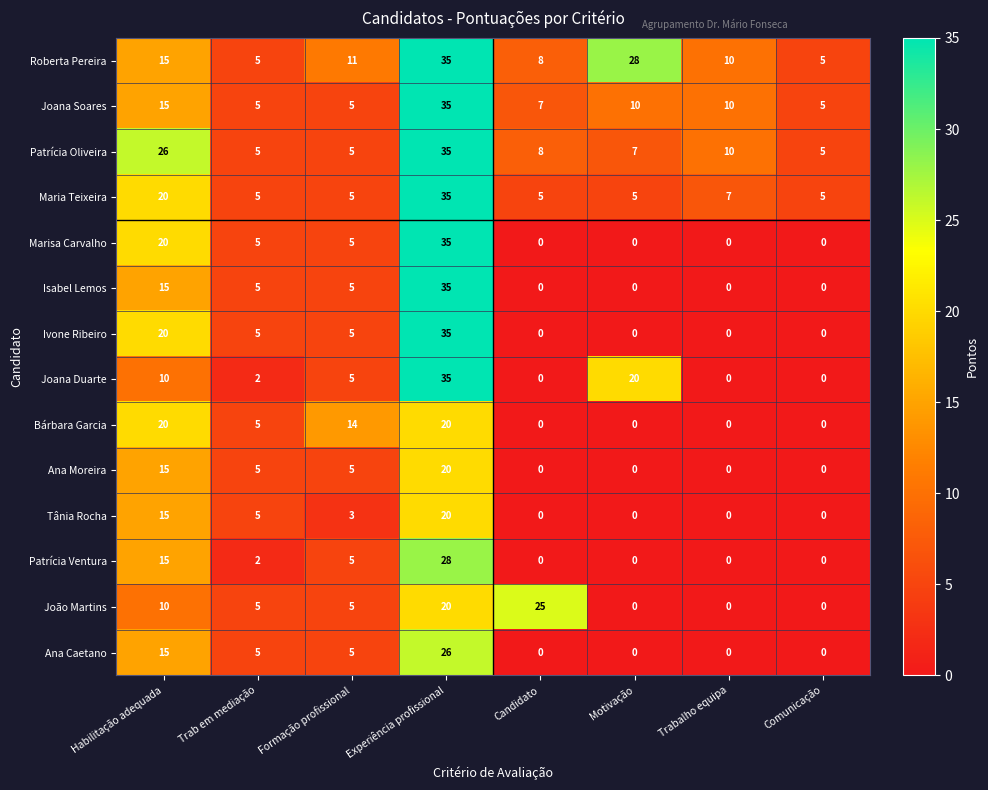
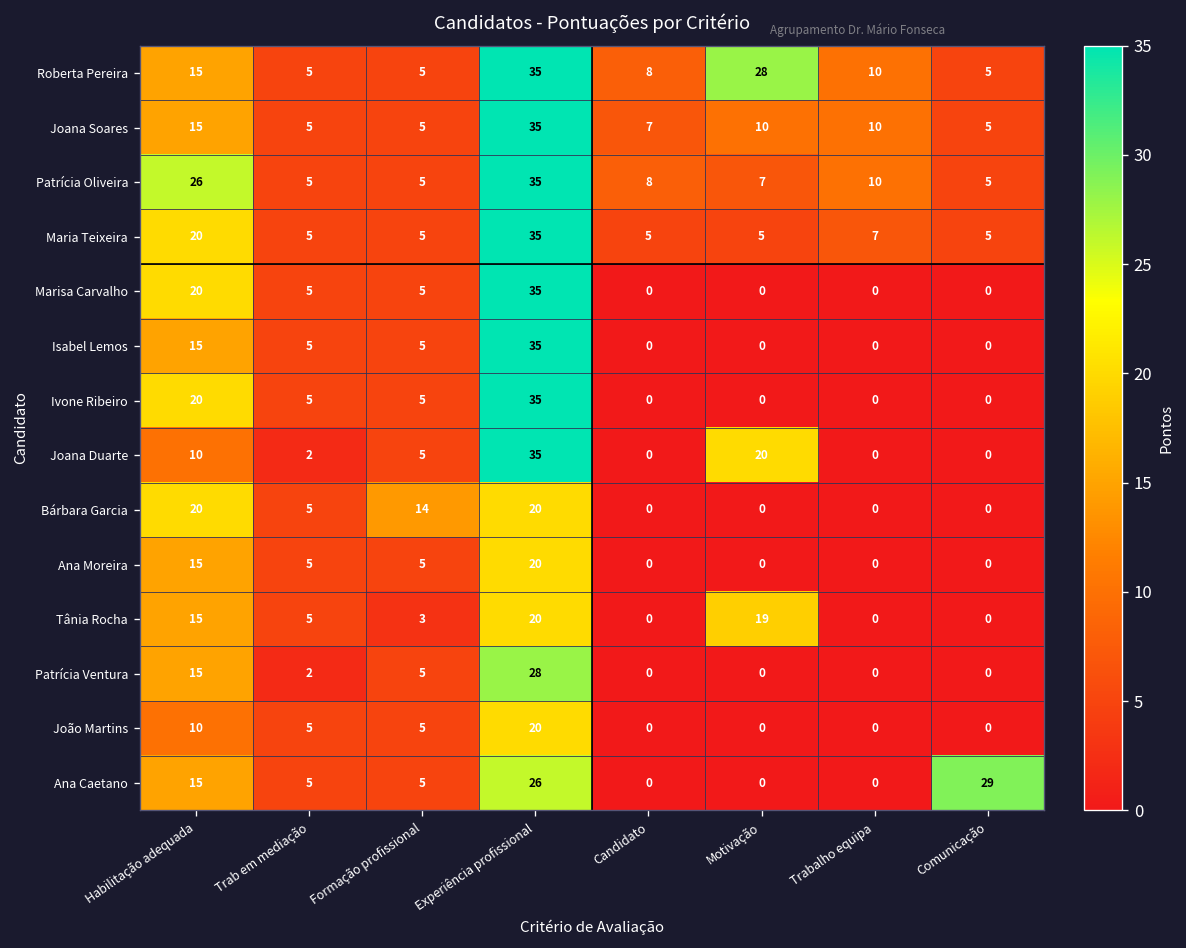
  {
    "Roberta Pereira": {
      "Habilitação adequada": 15,
      "Trab em mediação": 5,
-     "Formação profissional": 11,
+     "Formação profissional": 5,
      "Experiência profissional": 35,
      "Candidato": 8,
      "Motivação": 28,
      "Trabalho equipa": 10,
      "Comunicação": 5
    },
    "Joana Soares": {
      "Habilitação adequada": 15,
      "Trab em mediação": 5,
      "Formação profissional": 5,
      "Experiência profissional": 35,
      "Candidato": 7,
      "Motivação": 10,
      "Trabalho equipa": 10,
      "Comunicação": 5
    },
    "Patrícia Oliveira": {
      "Habilitação adequada": 26,
      "Trab em mediação": 5,
      "Formação profissional": 5,
      "Experiência profissional": 35,
      "Candidato": 8,
      "Motivação": 7,
      "Trabalho equipa": 10,
      "Comunicação": 5
    },
    "Maria Teixeira": {
      "Habilitação adequada": 20,
      "Trab em mediação": 5,
      "Formação profissional": 5,
      "Experiência profissional": 35,
      "Candidato": 5,
      "Motivação": 5,
      "Trabalho equipa": 7,
      "Comunicação": 5
    },
    "Marisa Carvalho": {
      "Habilitação adequada": 20,
      "Trab em mediação": 5,
      "Formação profissional": 5,
      "Experiência profissional": 35,
      "Candidato": 0,
      "Motivação": 0,
      "Trabalho equipa": 0,
      "Comunicação": 0
    },
    "Isabel Lemos": {
      "Habilitação adequada": 15,
      "Trab em mediação": 5,
      "Formação profissional": 5,
      "Experiência profissional": 35,
      "Candidato": 0,
      "Motivação": 0,
      "Trabalho equipa": 0,
      "Comunicação": 0
    },
    "Ivone Ribeiro": {
      "Habilitação adequada": 20,
      "Trab em mediação": 5,
      "Formação profissional": 5,
      "Experiência profissional": 35,
      "Candidato": 0,
      "Motivação": 0,
      "Trabalho equipa": 0,
      "Comunicação": 0
    },
    "Joana Duarte": {
      "Habilitação adequada": 10,
      "Trab em mediação": 2,
      "Formação profissional": 5,
      "Experiência profissional": 35,
      "Candidato": 0,
      "Motivação": 20,
      "Trabalho equipa": 0,
      "Comunicação": 0
    },
    "Bárbara Garcia": {
      "Habilitação adequada": 20,
      "Trab em mediação": 5,
      "Formação profissional": 14,
      "Experiência profissional": 20,
      "Candidato": 0,
      "Motivação": 0,
      "Trabalho equipa": 0,
      "Comunicação": 0
    },
    "Ana Moreira": {
      "Habilitação adequada": 15,
      "Trab em mediação": 5,
      "Formação profissional": 5,
      "Experiência profissional": 20,
      "Candidato": 0,
      "Motivação": 0,
      "Trabalho equipa": 0,
      "Comunicação": 0
    },
    "Tânia Rocha": {
      "Habilitação adequada": 15,
      "Trab em mediação": 5,
      "Formação profissional": 3,
      "Experiência profissional": 20,
      "Candidato": 0,
-     "Motivação": 0,
+     "Motivação": 19,
      "Trabalho equipa": 0,
      "Comunicação": 0
    },
    "Patrícia Ventura": {
      "Habilitação adequada": 15,
      "Trab em mediação": 2,
      "Formação profissional": 5,
      "Experiência profissional": 28,
      "Candidato": 0,
      "Motivação": 0,
      "Trabalho equipa": 0,
      "Comunicação": 0
    },
    "João Martins": {
      "Habilitação adequada": 10,
      "Trab em mediação": 5,
      "Formação profissional": 5,
      "Experiência profissional": 20,
-     "Candidato": 25,
+     "Candidato": 0,
      "Motivação": 0,
      "Trabalho equipa": 0,
      "Comunicação": 0
    },
    "Ana Caetano": {
      "Habilitação adequada": 15,
      "Trab em mediação": 5,
      "Formação profissional": 5,
      "Experiência profissional": 26,
      "Candidato": 0,
      "Motivação": 0,
      "Trabalho equipa": 0,
-     "Comunicação": 0
+     "Comunicação": 29
    }
  }
